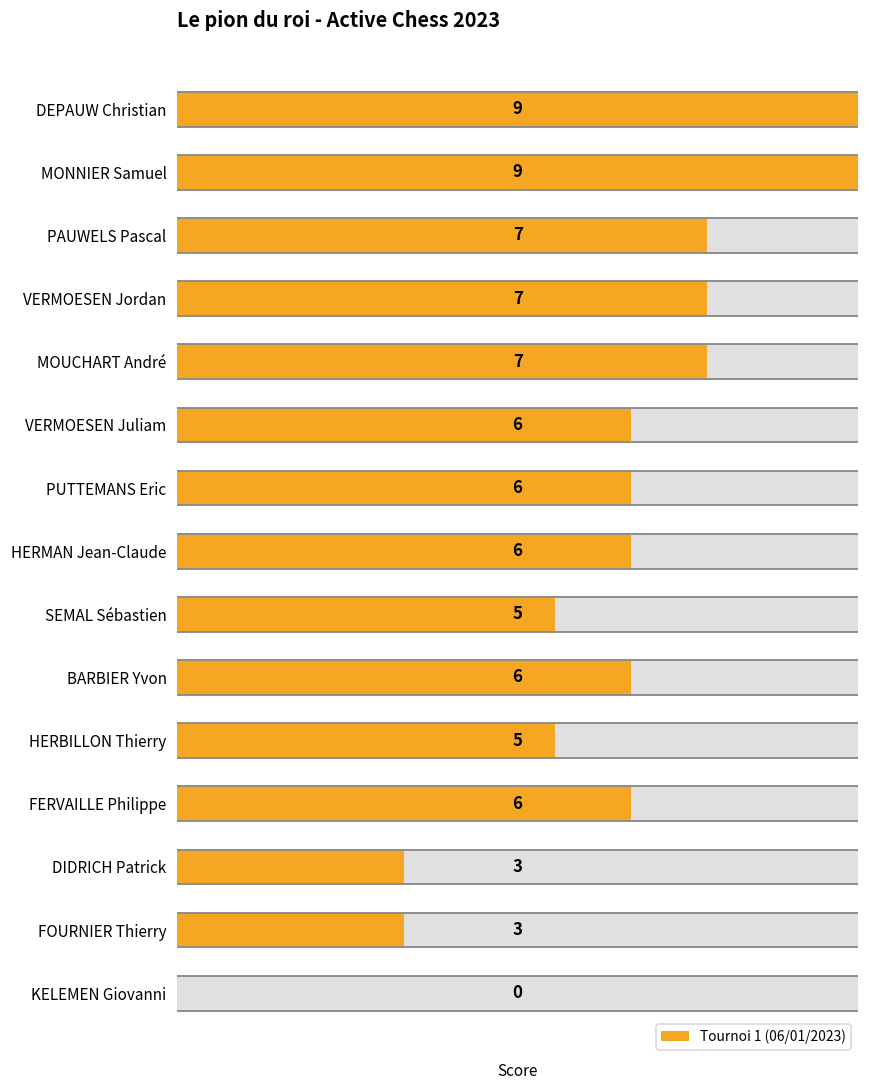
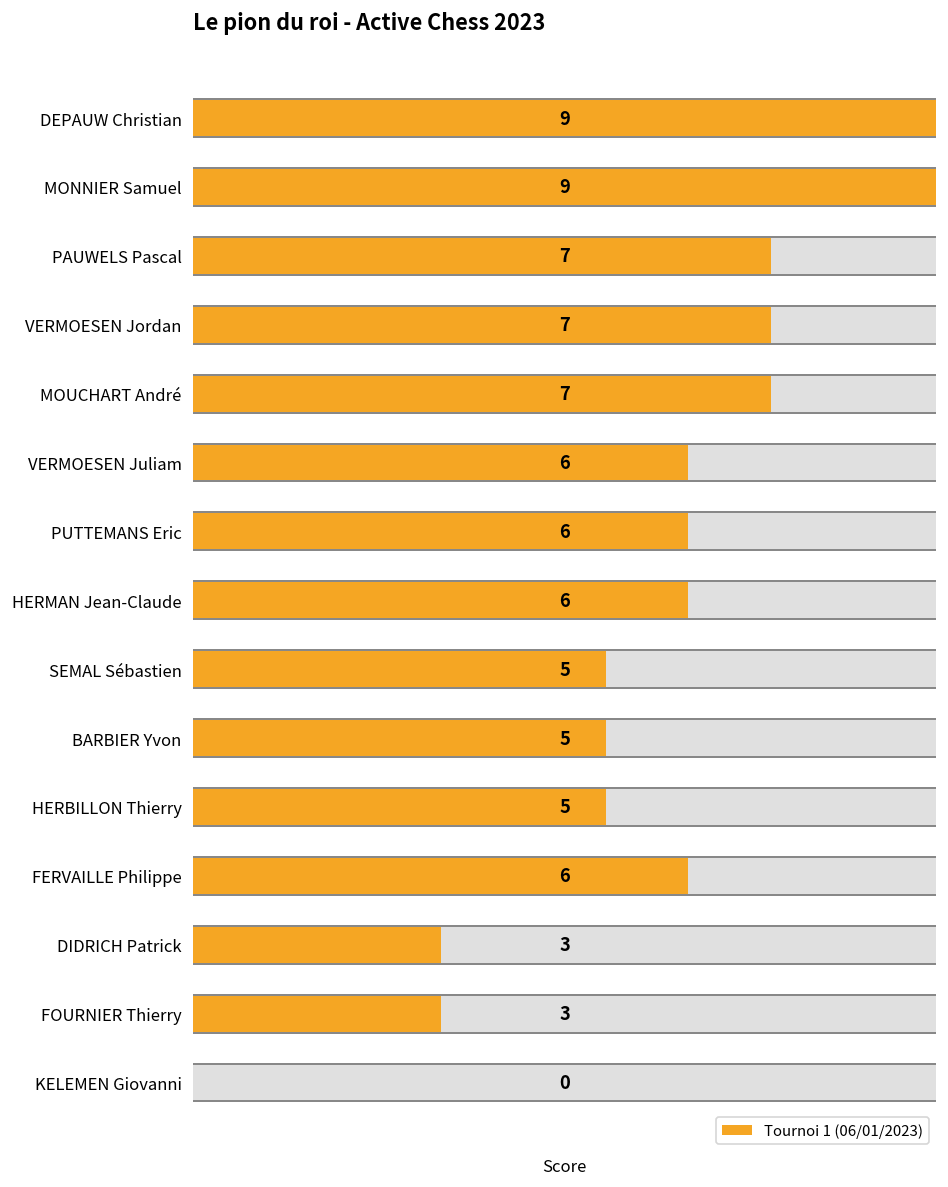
  {
    "Tournoi 1 (06/01/2023)": {
      "DEPAUW Christian": 9,
      "MONNIER Samuel": 9,
-     "BARBIER Yvon": 6
+     "BARBIER Yvon": 5
    }
  }
